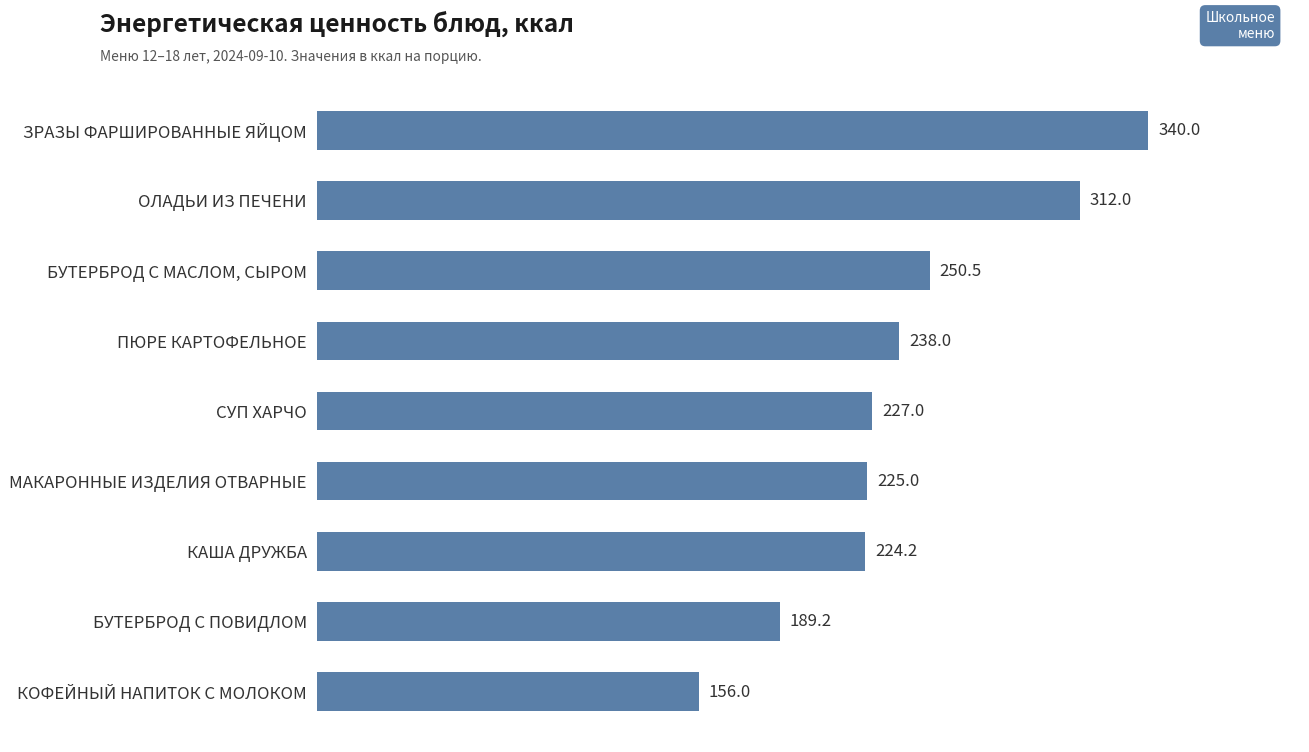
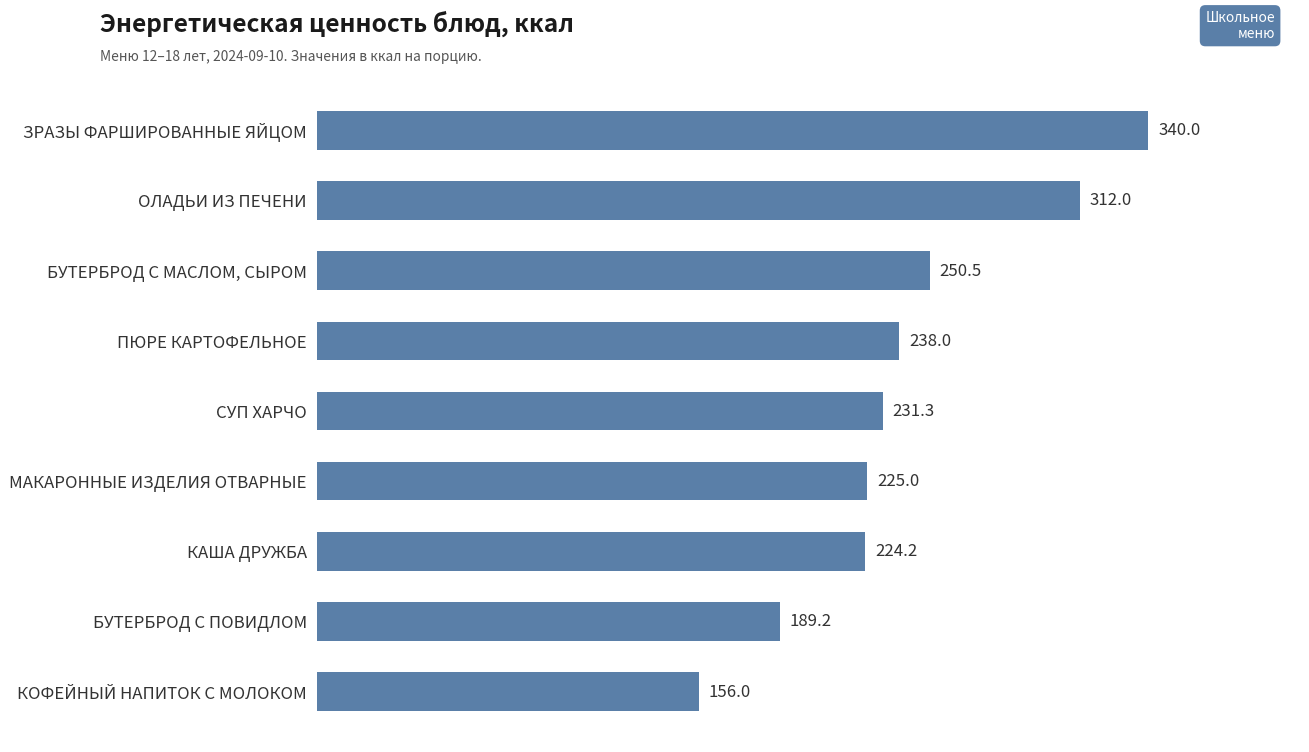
  {
    "ЗРАЗЫ ФАРШИРОВАННЫЕ ЯЙЦОМ": 340.0,
    "ОЛАДЬИ ИЗ ПЕЧЕНИ": 312.0,
    "БУТЕРБРОД С МАСЛОМ, СЫРОМ": 250.5,
    "ПЮРЕ КАРТОФЕЛЬНОЕ": 238.0,
-   "СУП ХАРЧО": 227.0,
+   "СУП ХАРЧО": 231.3,
    "МАКАРОННЫЕ ИЗДЕЛИЯ ОТВАРНЫЕ": 225.0,
    "КАША ДРУЖБА": 224.2,
    "БУТЕРБРОД С ПОВИДЛОМ": 189.2,
    "КОФЕЙНЫЙ НАПИТОК С МОЛОКОМ": 156.0
  }
